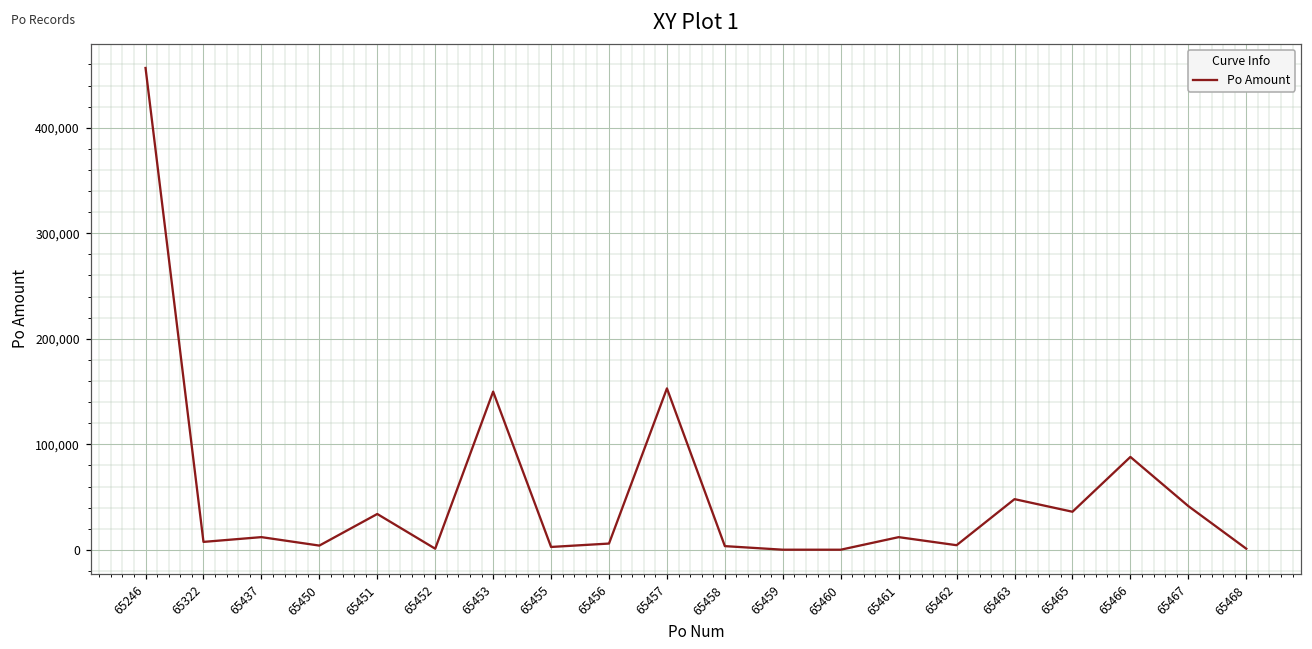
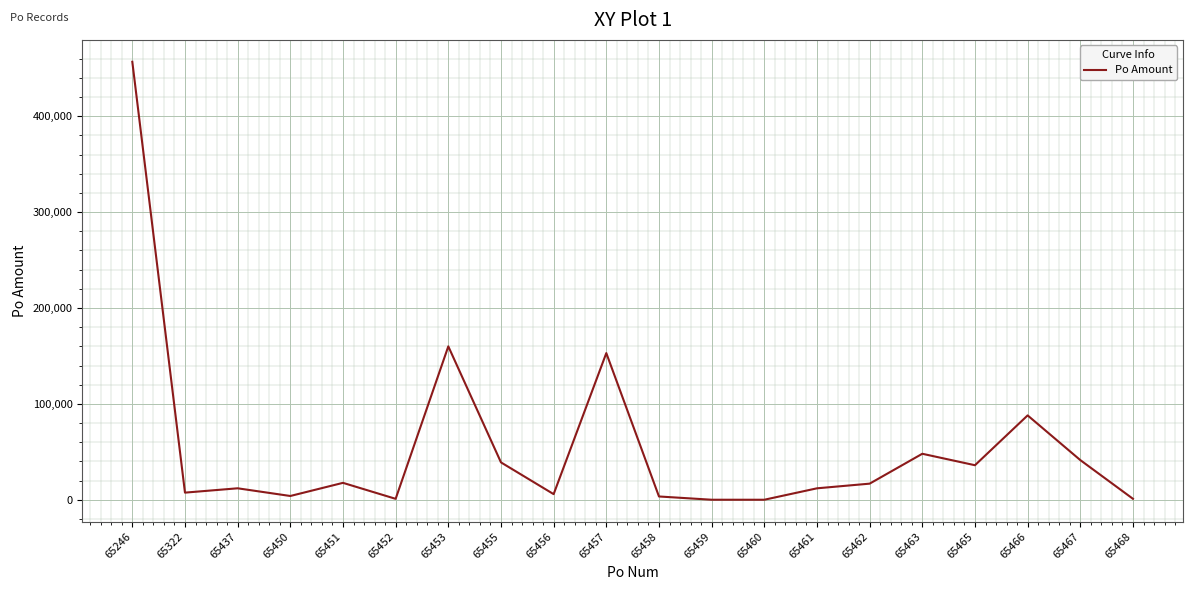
  {
    "65246": "460,000",
    "65322": "10,000",
    "65437": "10,000",
    "65450": "0",
-   "65451": "30,000",
+   "65451": "20,000",
    "65452": "0",
-   "65453": "150,000",
-   "65455": "0",
+   "65453": "160,000",
+   "65455": "40,000",
    "65456": "10,000",
    "65457": "150,000",
    "65458": "0",
    "65459": "0",
    "65460": "0",
    "65461": "10,000",
-   "65462": "0",
+   "65462": "20,000",
    "65463": "50,000",
    "65465": "40,000",
    "65466": "90,000",
    "65467": "40,000",
    "65468": "0"
  }
